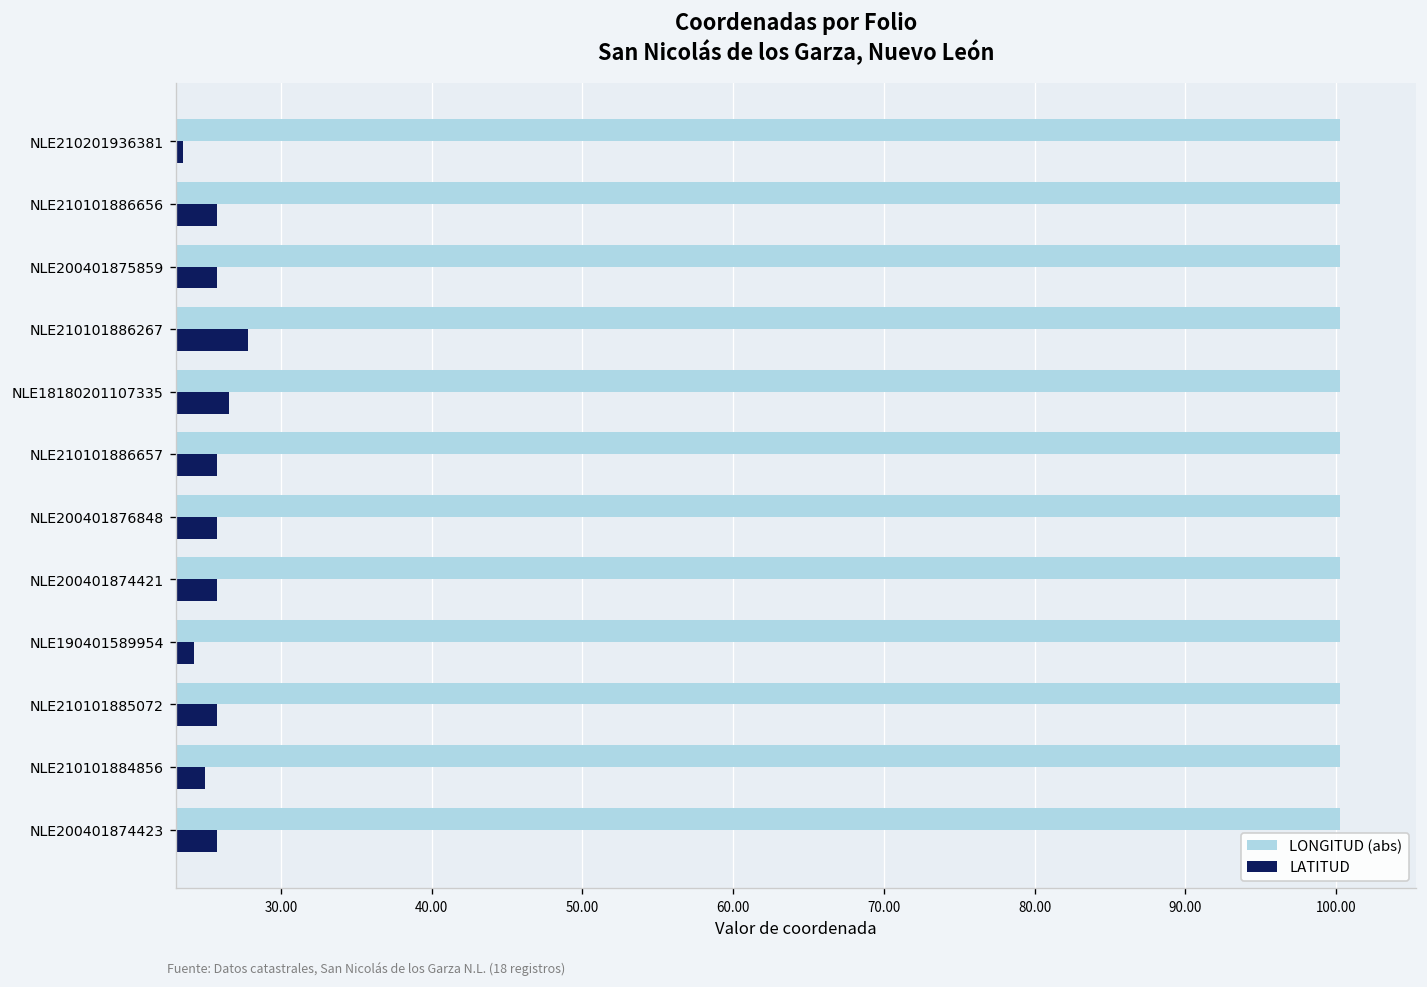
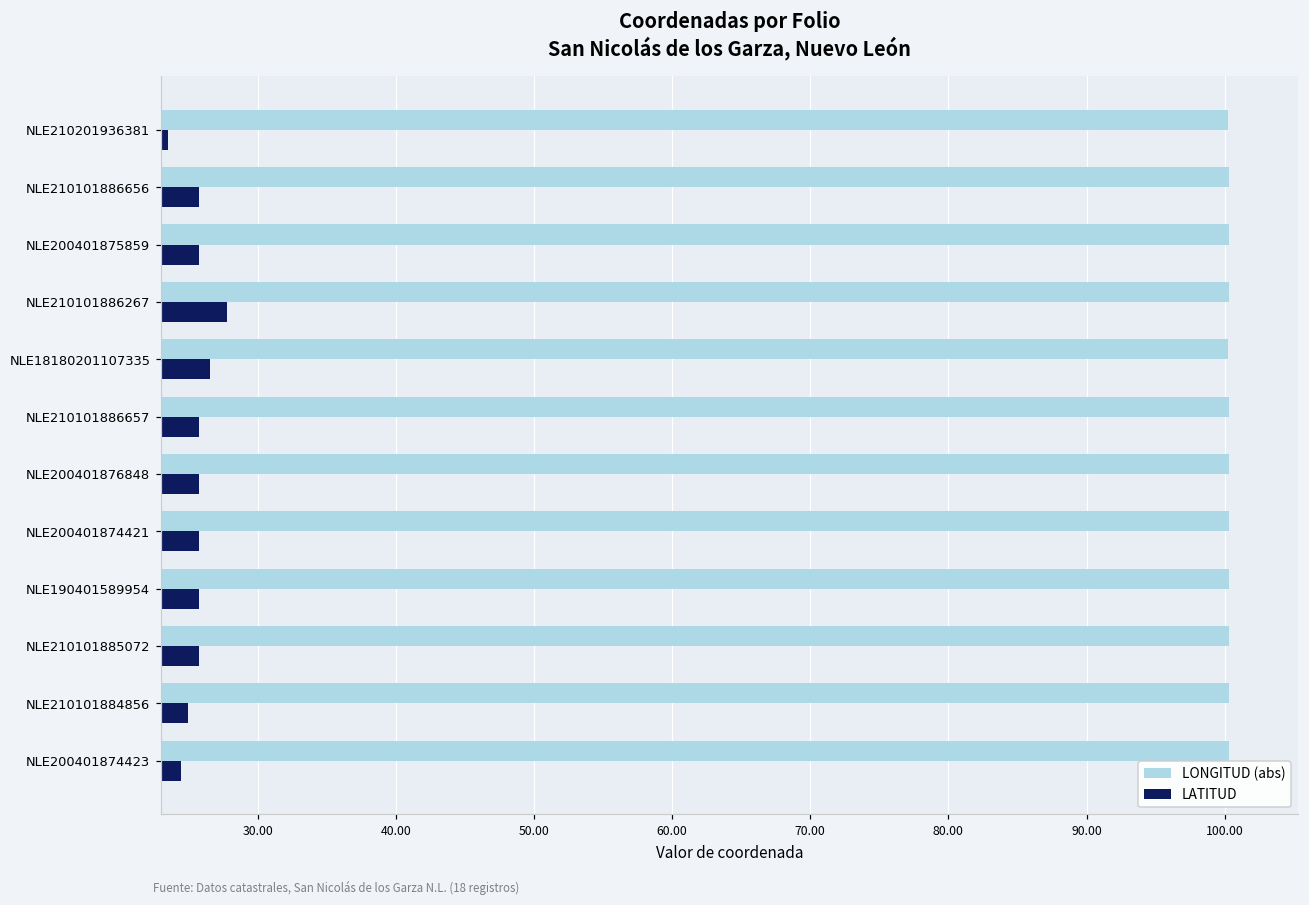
  {
    "LONGITUD (abs)": {
      "NLE210201936381": 100.2,
      "NLE210101886656": 100.3,
      "NLE200401875859": 100.3,
      "NLE210101886267": 100.3,
      "NLE18180201107335": 100.2,
      "NLE210101886657": 100.3,
      "NLE200401876848": 100.3,
      "NLE200401874421": 100.3,
      "NLE190401589954": 100.3,
      "NLE210101885072": 100.3,
      "NLE210101884856": 100.3,
      "NLE200401874423": 100.3
    },
    "LATITUD": {
      "NLE210201936381": 23.5,
      "NLE210101886656": 25.7,
      "NLE200401875859": 25.7,
      "NLE210101886267": 27.8,
      "NLE18180201107335": 26.6,
      "NLE210101886657": 25.7,
      "NLE200401876848": 25.7,
      "NLE200401874421": 25.7,
-     "NLE190401589954": 24.2,
+     "NLE190401589954": 25.7,
      "NLE210101885072": 25.7,
      "NLE210101884856": 24.9,
-     "NLE200401874423": 25.7
+     "NLE200401874423": 24.4
    }
  }
